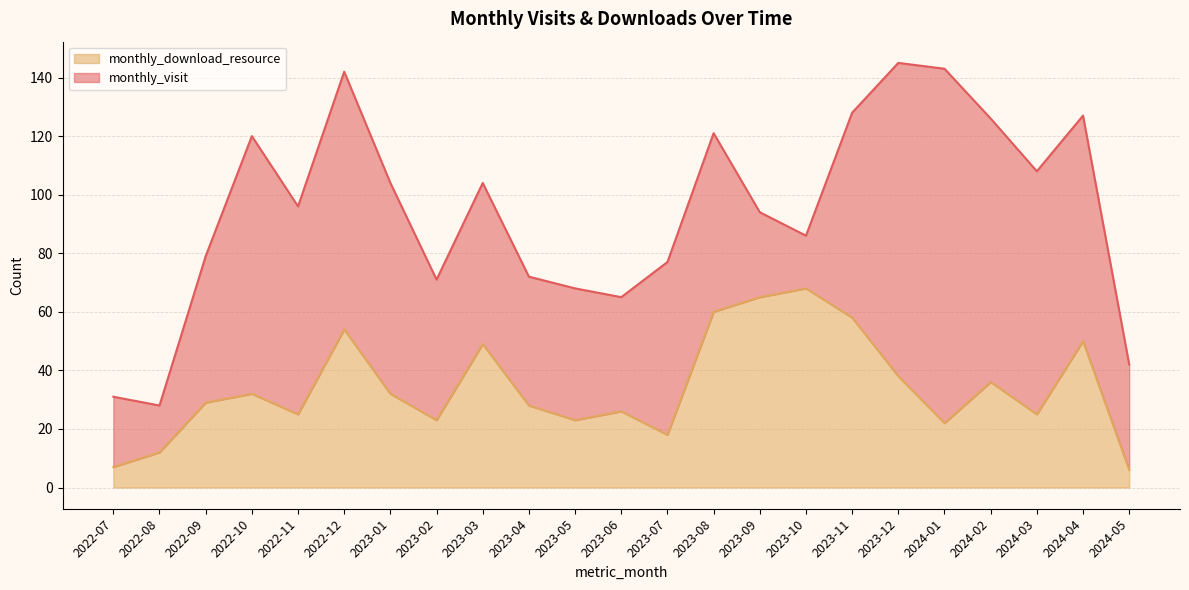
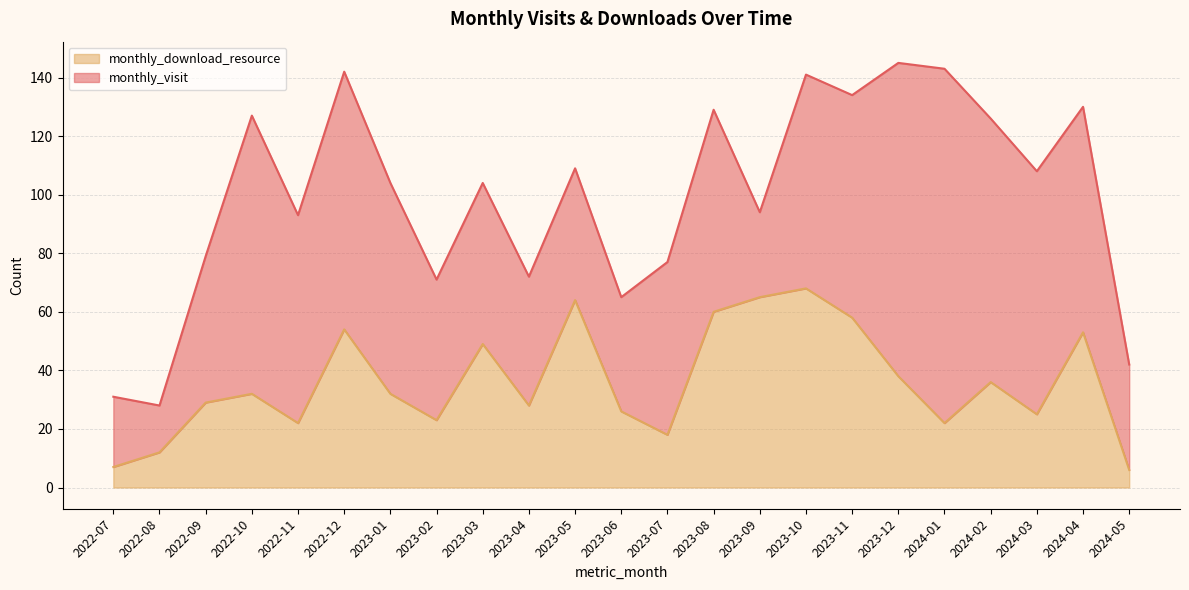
  {
    "monthly_download_resource": {
      "2022-07": 7,
      "2022-08": 12,
      "2022-09": 29,
      "2022-10": 32,
-     "2022-11": 25,
+     "2022-11": 22,
      "2022-12": 54,
      "2023-01": 32,
      "2023-02": 23,
      "2023-03": 49,
      "2023-04": 28,
-     "2023-05": 23,
+     "2023-05": 64,
      "2023-06": 26,
      "2023-07": 18,
      "2023-08": 60,
      "2023-09": 65,
      "2023-10": 68,
      "2023-11": 58,
      "2023-12": 38,
      "2024-01": 22,
      "2024-02": 36,
      "2024-03": 25,
-     "2024-04": 50,
+     "2024-04": 53,
      "2024-05": 6
    },
    "monthly_visit": {
      "2022-07": 24,
      "2022-08": 16,
      "2022-09": 50,
-     "2022-10": 88,
+     "2022-10": 95,
      "2022-11": 71,
      "2022-12": 88,
      "2023-01": 72,
      "2023-02": 48,
      "2023-03": 55,
      "2023-04": 44,
      "2023-05": 45,
      "2023-06": 39,
      "2023-07": 59,
-     "2023-08": 61,
+     "2023-08": 69,
      "2023-09": 29,
-     "2023-10": 18,
-     "2023-11": 70,
+     "2023-10": 73,
+     "2023-11": 76,
      "2023-12": 107,
      "2024-01": 121,
      "2024-02": 90,
      "2024-03": 83,
      "2024-04": 77,
      "2024-05": 36
    }
  }
